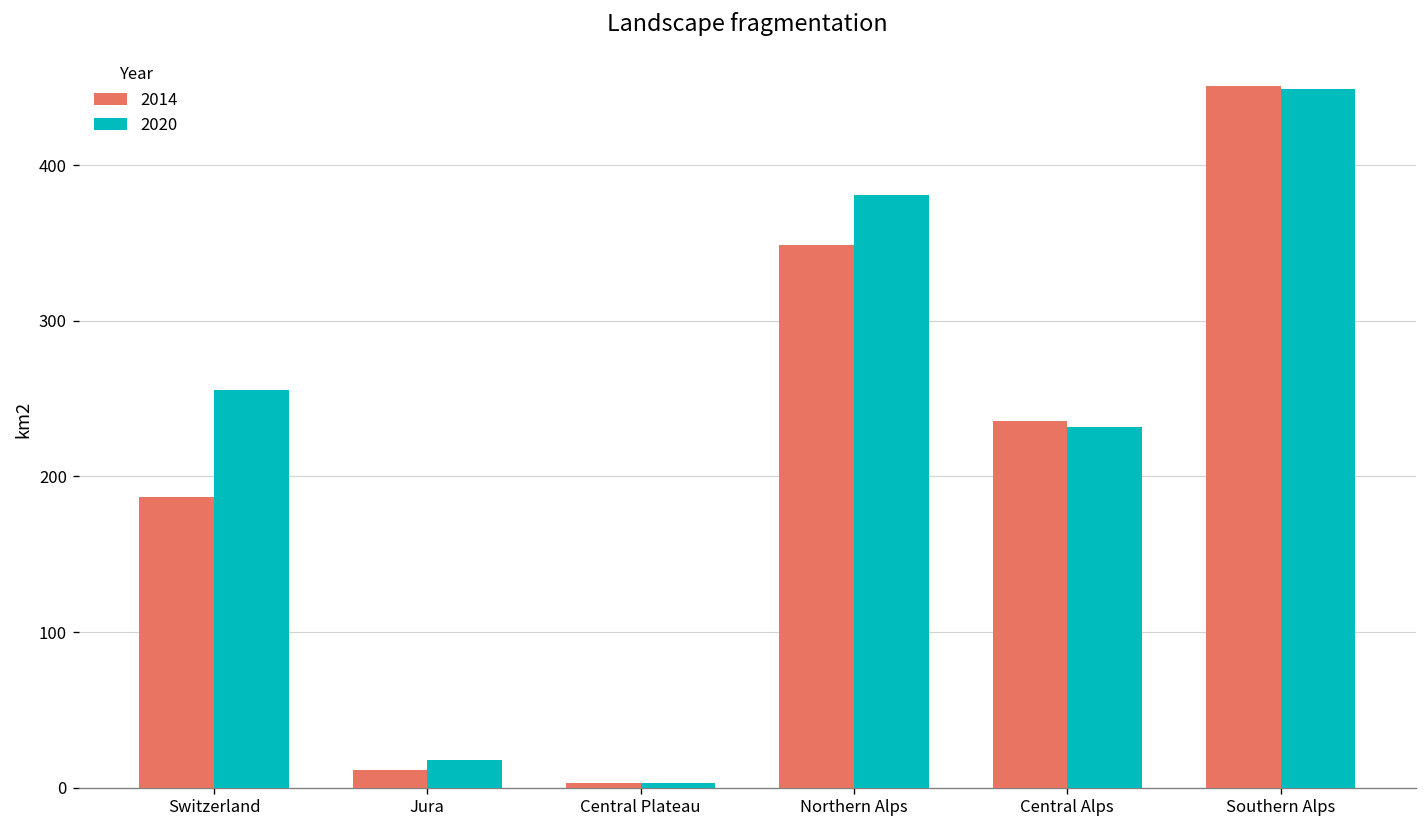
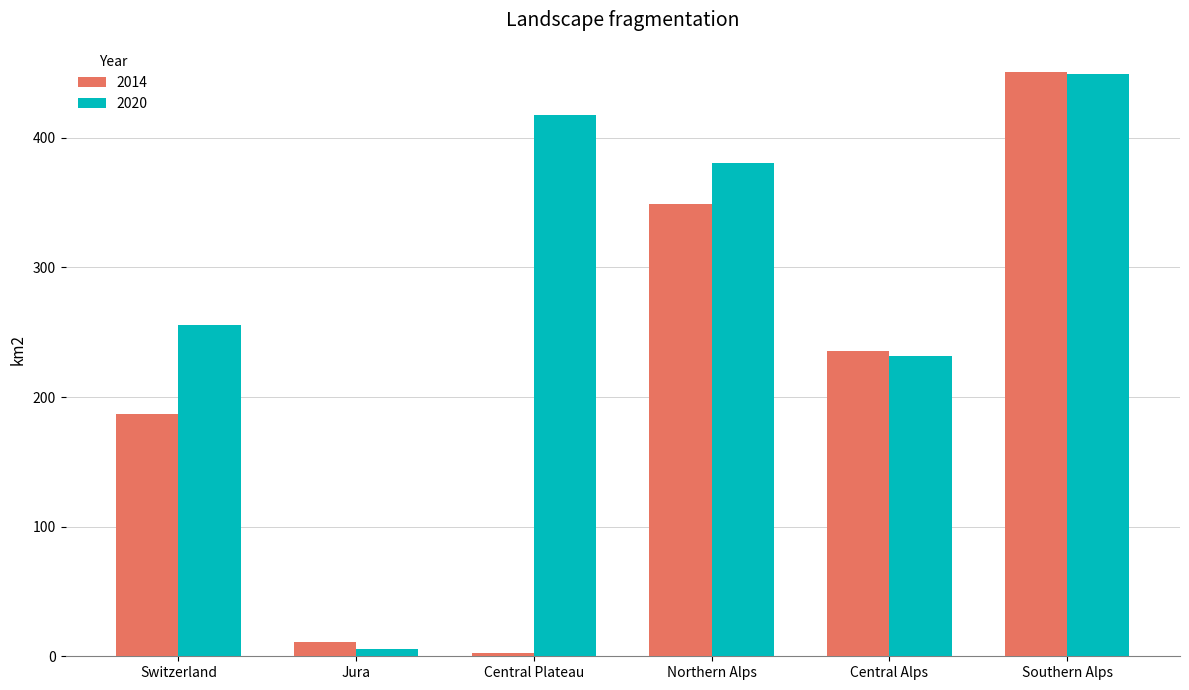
  {
    "2014": {
      "Switzerland": 187,
      "Jura": 11,
      "Central Plateau": 3,
      "Northern Alps": 349,
      "Central Alps": 236,
      "Southern Alps": 451
    },
    "2020": {
      "Switzerland": 256,
-     "Jura": 18,
-     "Central Plateau": 3,
+     "Jura": 6,
+     "Central Plateau": 418,
      "Northern Alps": 381,
      "Central Alps": 232,
      "Southern Alps": 449
    }
  }
